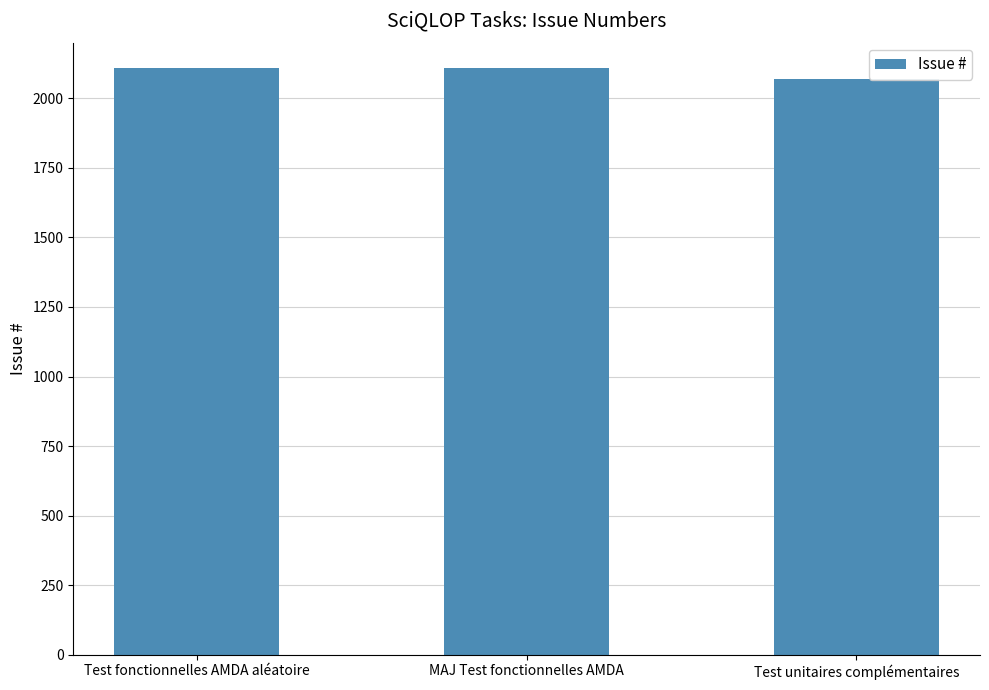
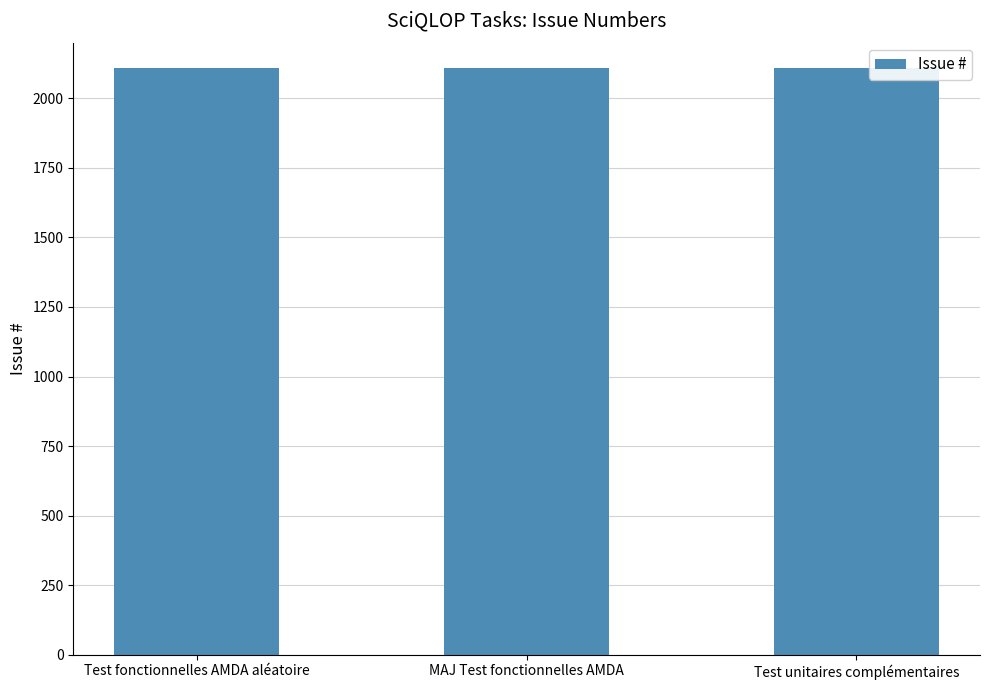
  {
    "Test fonctionnelles AMDA aléatoire": 2110,
    "MAJ Test fonctionnelles AMDA": 2110,
-   "Test unitaires complémentaires": 2070
+   "Test unitaires complémentaires": 2110
  }
